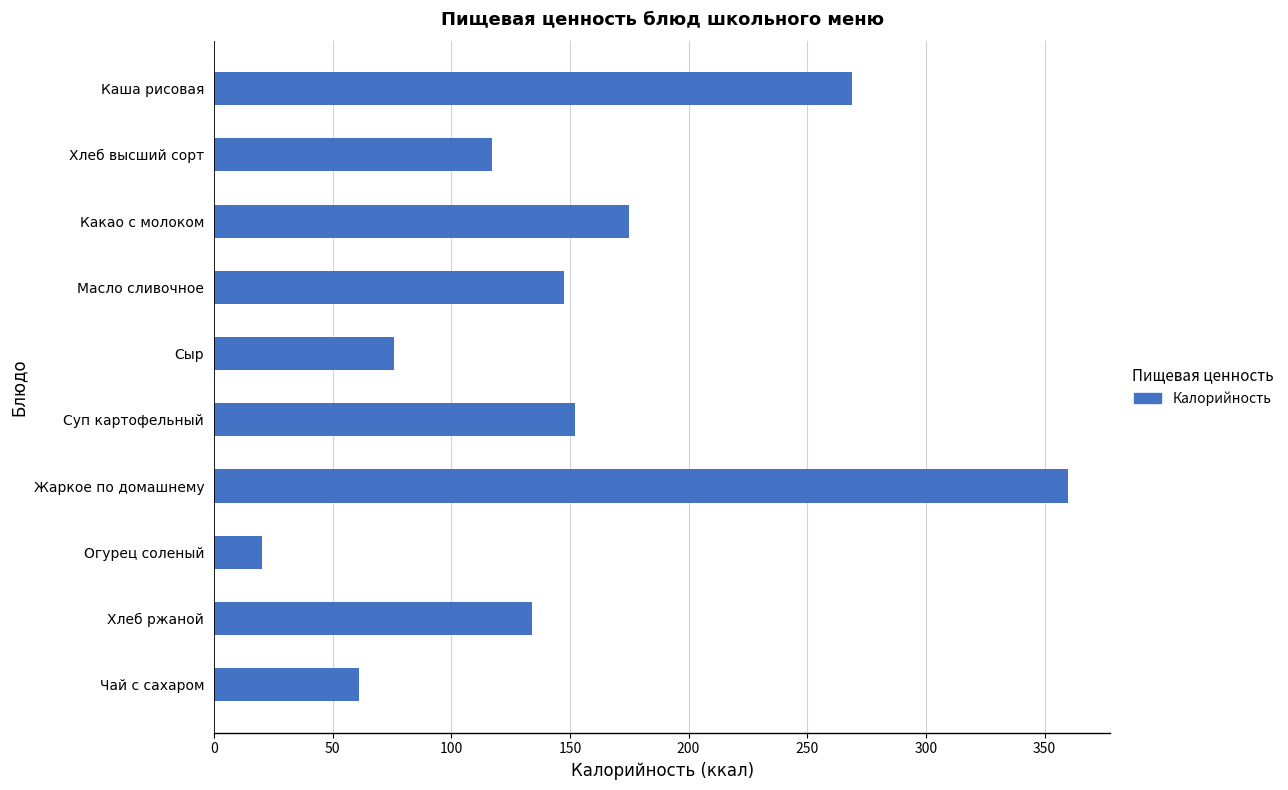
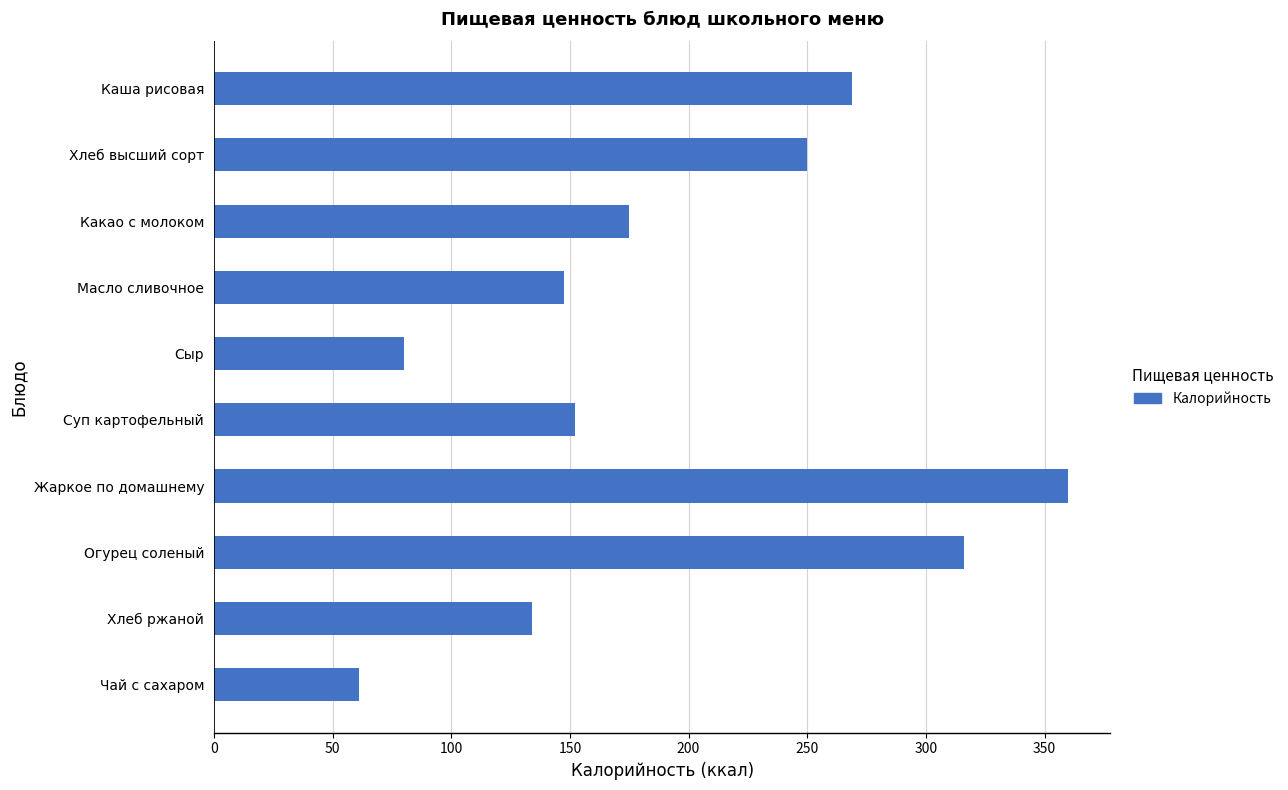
  {
    "Каша рисовая": 269,
-   "Хлеб высший сорт": 117,
+   "Хлеб высший сорт": 250,
    "Какао с молоком": 175,
    "Масло сливочное": 148,
-   "Сыр": 76,
+   "Сыр": 80,
    "Суп картофельный": 152,
    "Жаркое по домашнему": 360,
-   "Огурец соленый": 20,
+   "Огурец соленый": 316,
    "Хлеб ржаной": 134,
    "Чай с сахаром": 61
  }
